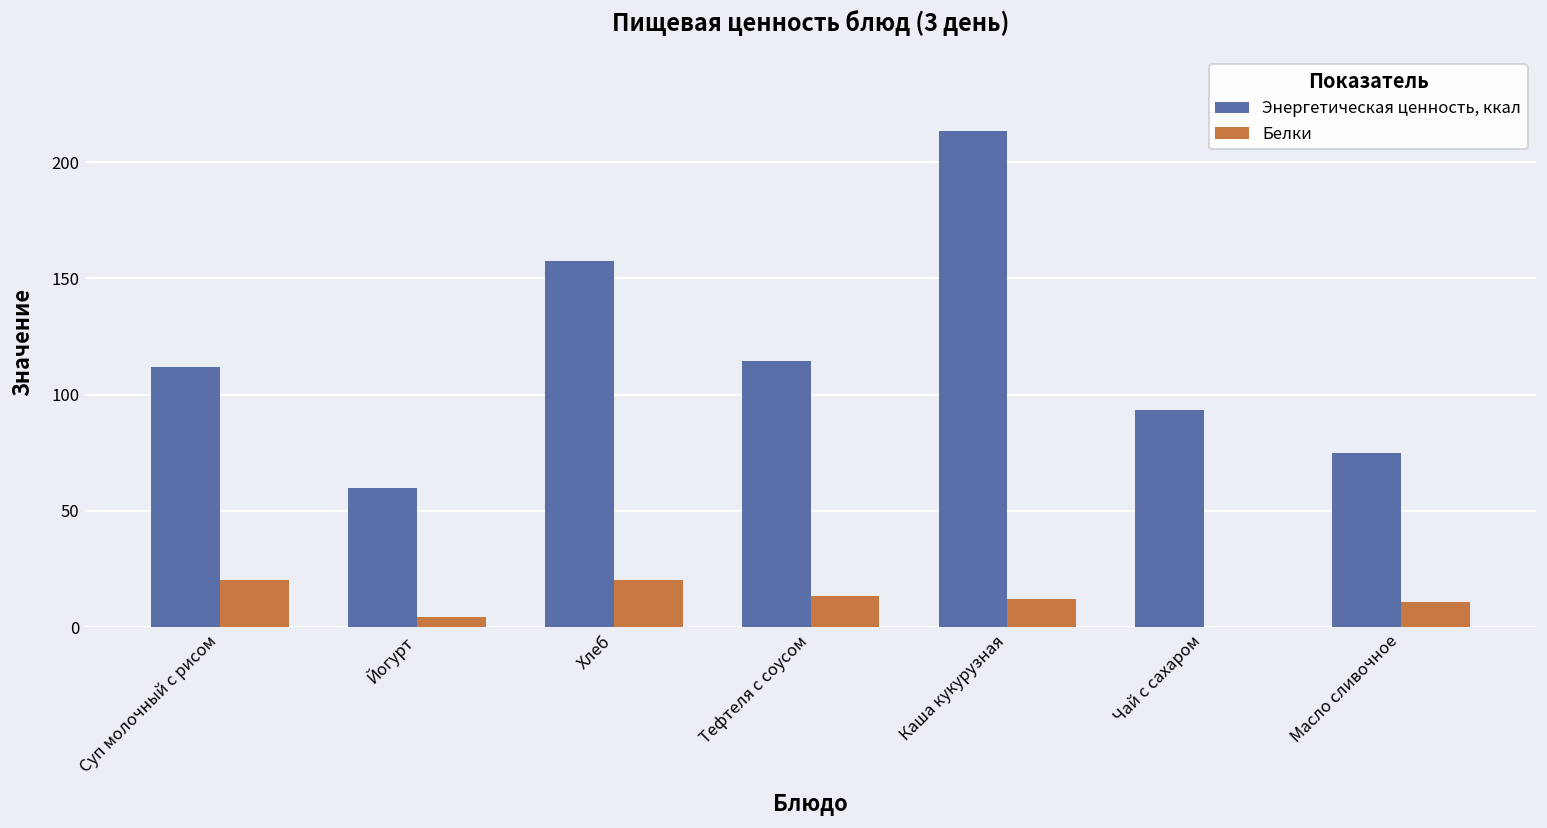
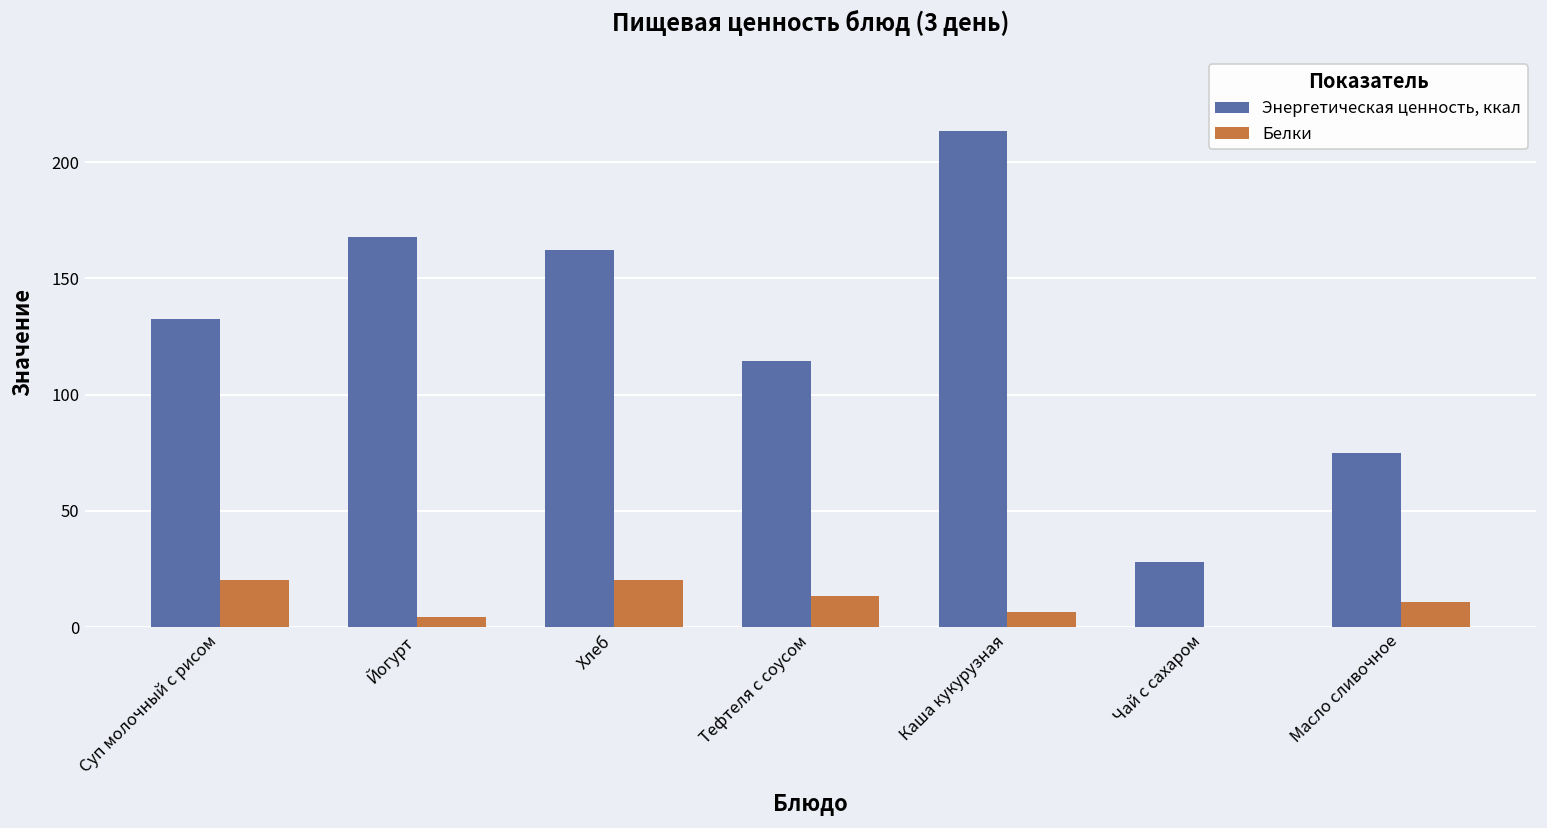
  {
    "Энергетическая ценность, ккал": {
-     "Суп молочный с рисом": 112,
-     "Йогурт": 60,
-     "Хлеб": 157,
+     "Суп молочный с рисом": 132,
+     "Йогурт": 168,
+     "Хлеб": 162,
      "Тефтеля с соусом": 114,
      "Каша кукурузная": 214,
-     "Чай с сахаром": 94,
+     "Чай с сахаром": 28,
      "Масло сливочное": 75
    },
    "Белки": {
      "Суп молочный с рисом": 20,
      "Йогурт": 4,
      "Хлеб": 20,
      "Тефтеля с соусом": 14,
-     "Каша кукурузная": 12,
+     "Каша кукурузная": 7,
      "Чай с сахаром": 0,
      "Масло сливочное": 11
    }
  }
